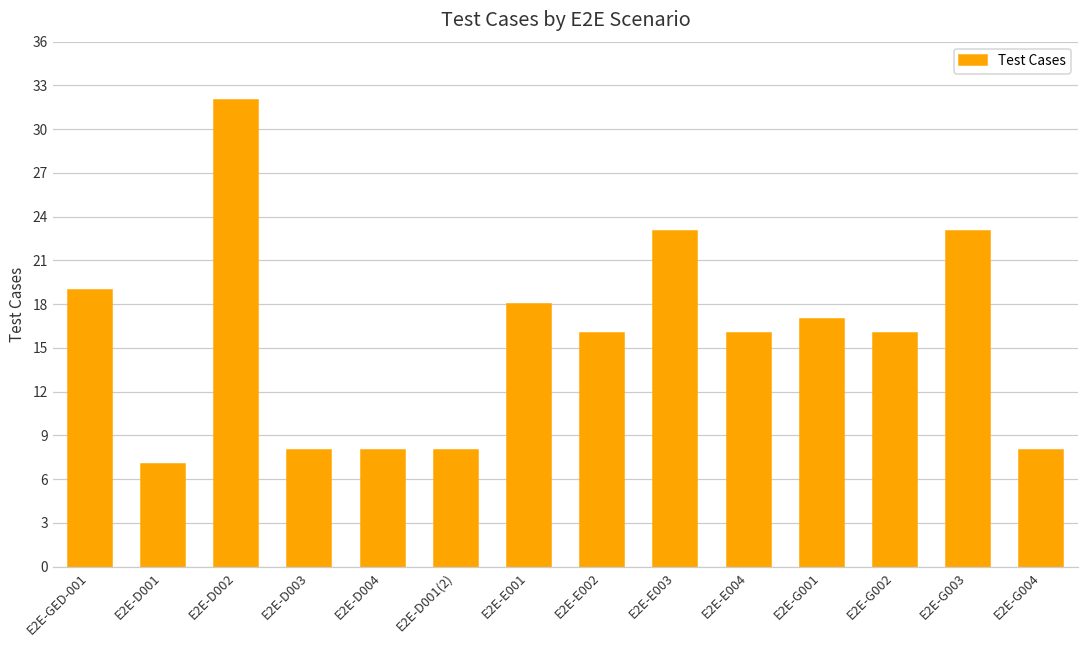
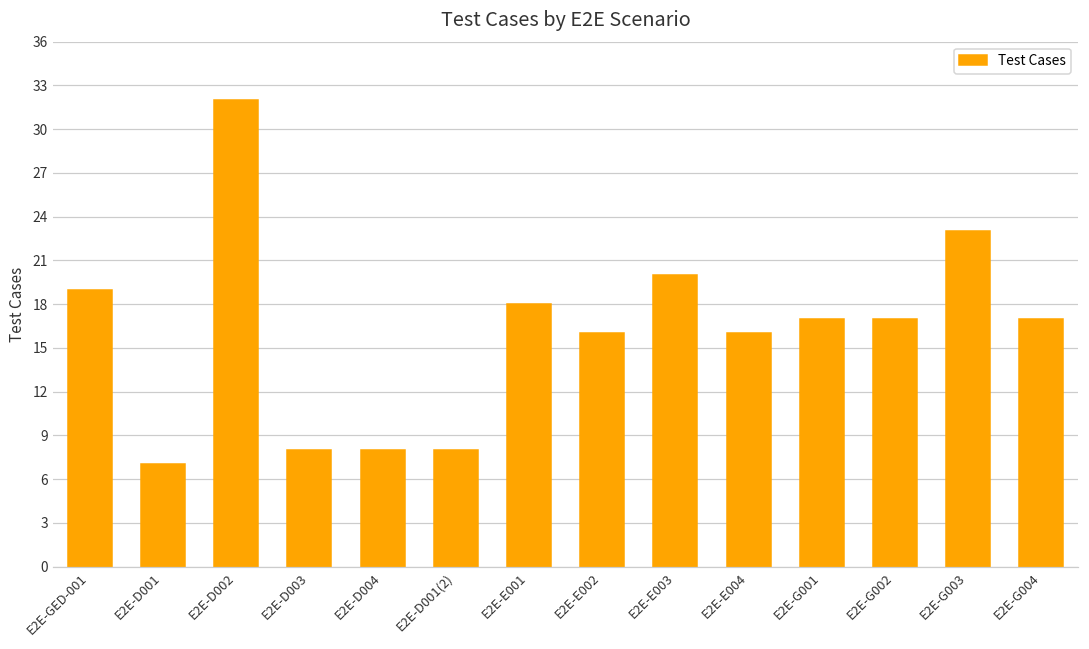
  {
    "E2E-GED-001": 19,
    "E2E-D001": 7,
    "E2E-D002": 32,
    "E2E-D003": 8,
    "E2E-D004": 8,
    "E2E-D001(2)": 8,
    "E2E-E001": 18,
    "E2E-E002": 16,
-   "E2E-E003": 23,
+   "E2E-E003": 20,
    "E2E-E004": 16,
    "E2E-G001": 17,
-   "E2E-G002": 16,
+   "E2E-G002": 17,
    "E2E-G003": 23,
-   "E2E-G004": 8
+   "E2E-G004": 17
  }
